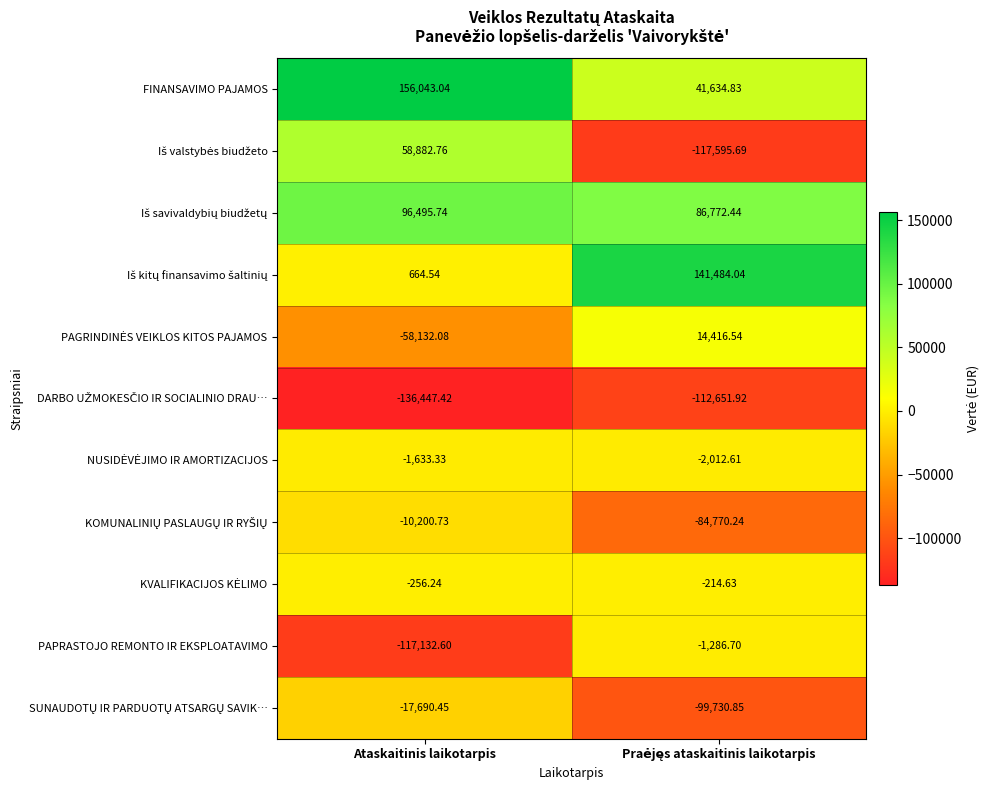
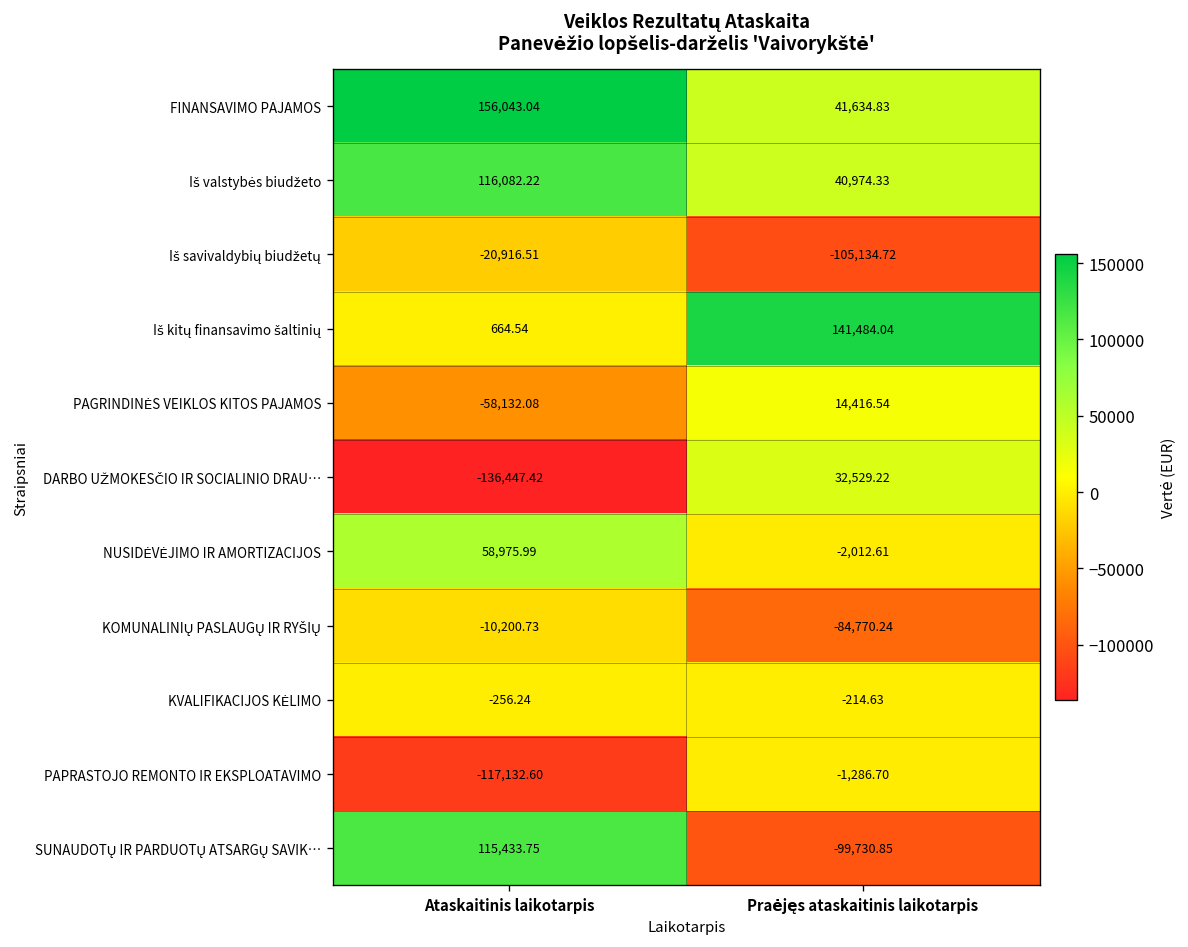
  {
    "FINANSAVIMO PAJAMOS": {
      "Ataskaitinis laikotarpis": "156,043.04",
      "Praėjęs ataskaitinis laikotarpis": "41,634.83"
    },
    "Iš valstybės biudžeto": {
-     "Ataskaitinis laikotarpis": "58,882.76",
-     "Praėjęs ataskaitinis laikotarpis": "-117,595.69"
+     "Ataskaitinis laikotarpis": "116,082.22",
+     "Praėjęs ataskaitinis laikotarpis": "40,974.33"
    },
    "Iš savivaldybių biudžetų": {
-     "Ataskaitinis laikotarpis": "96,495.74",
-     "Praėjęs ataskaitinis laikotarpis": "86,772.44"
+     "Ataskaitinis laikotarpis": "-20,916.51",
+     "Praėjęs ataskaitinis laikotarpis": "-105,134.72"
    },
    "Iš kitų finansavimo šaltinių": {
      "Ataskaitinis laikotarpis": "664.54",
      "Praėjęs ataskaitinis laikotarpis": "141,484.04"
    },
    "PAGRINDINĖS VEIKLOS KITOS PAJAMOS": {
      "Ataskaitinis laikotarpis": "-58,132.08",
      "Praėjęs ataskaitinis laikotarpis": "14,416.54"
    },
    "DARBO UŽMOKESČIO IR SOCIALINIO DRAU…": {
      "Ataskaitinis laikotarpis": "-136,447.42",
-     "Praėjęs ataskaitinis laikotarpis": "-112,651.92"
+     "Praėjęs ataskaitinis laikotarpis": "32,529.22"
    },
    "NUSIDĖVĖJIMO IR AMORTIZACIJOS": {
-     "Ataskaitinis laikotarpis": "-1,633.33",
+     "Ataskaitinis laikotarpis": "58,975.99",
      "Praėjęs ataskaitinis laikotarpis": "-2,012.61"
    },
    "KOMUNALINIŲ PASLAUGŲ IR RYŠIŲ": {
      "Ataskaitinis laikotarpis": "-10,200.73",
      "Praėjęs ataskaitinis laikotarpis": "-84,770.24"
    },
    "KVALIFIKACIJOS KĖLIMO": {
      "Ataskaitinis laikotarpis": "-256.24",
      "Praėjęs ataskaitinis laikotarpis": "-214.63"
    },
    "PAPRASTOJO REMONTO IR EKSPLOATAVIMO": {
      "Ataskaitinis laikotarpis": "-117,132.60",
      "Praėjęs ataskaitinis laikotarpis": "-1,286.70"
    },
    "SUNAUDOTŲ IR PARDUOTŲ ATSARGŲ SAVIK…": {
-     "Ataskaitinis laikotarpis": "-17,690.45",
+     "Ataskaitinis laikotarpis": "115,433.75",
      "Praėjęs ataskaitinis laikotarpis": "-99,730.85"
    }
  }
